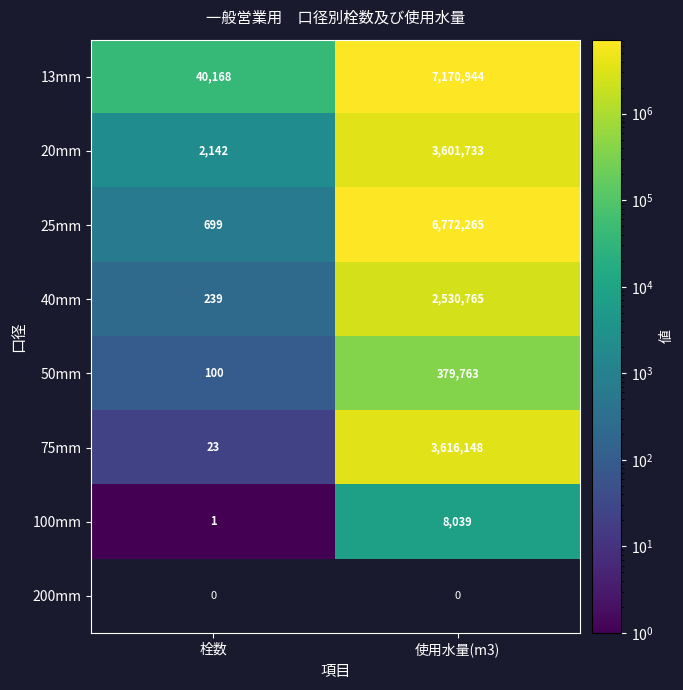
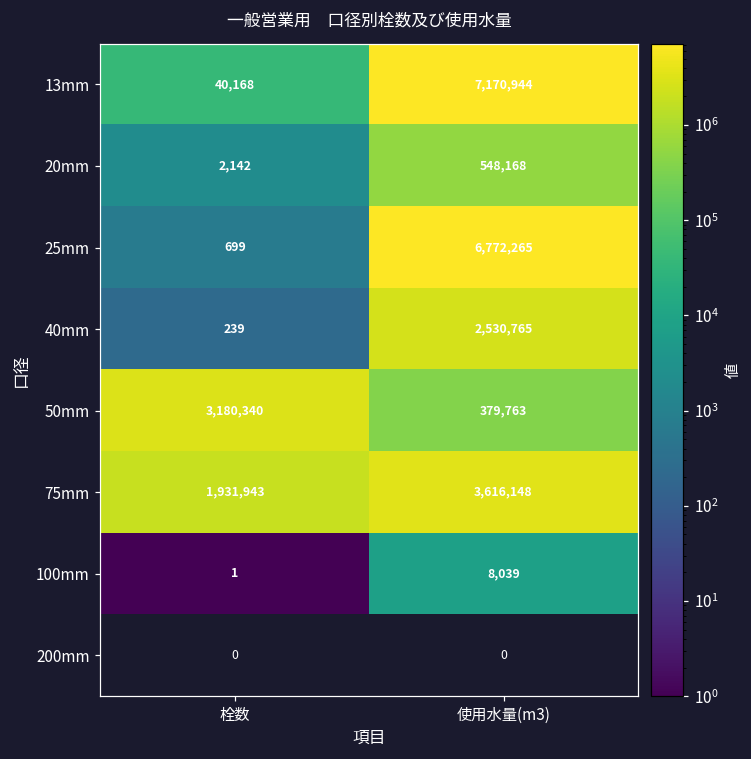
  {
    "13mm": {
      "栓数": "40,168",
      "使用水量(m3)": "7,170,944"
    },
    "20mm": {
      "栓数": "2,142",
-     "使用水量(m3)": "3,601,733"
+     "使用水量(m3)": "548,168"
    },
    "25mm": {
      "栓数": "699",
      "使用水量(m3)": "6,772,265"
    },
    "40mm": {
      "栓数": "239",
      "使用水量(m3)": "2,530,765"
    },
    "50mm": {
-     "栓数": "100",
+     "栓数": "3,180,340",
      "使用水量(m3)": "379,763"
    },
    "75mm": {
-     "栓数": "23",
+     "栓数": "1,931,943",
      "使用水量(m3)": "3,616,148"
    },
    "100mm": {
      "栓数": "1",
      "使用水量(m3)": "8,039"
    }
  }
